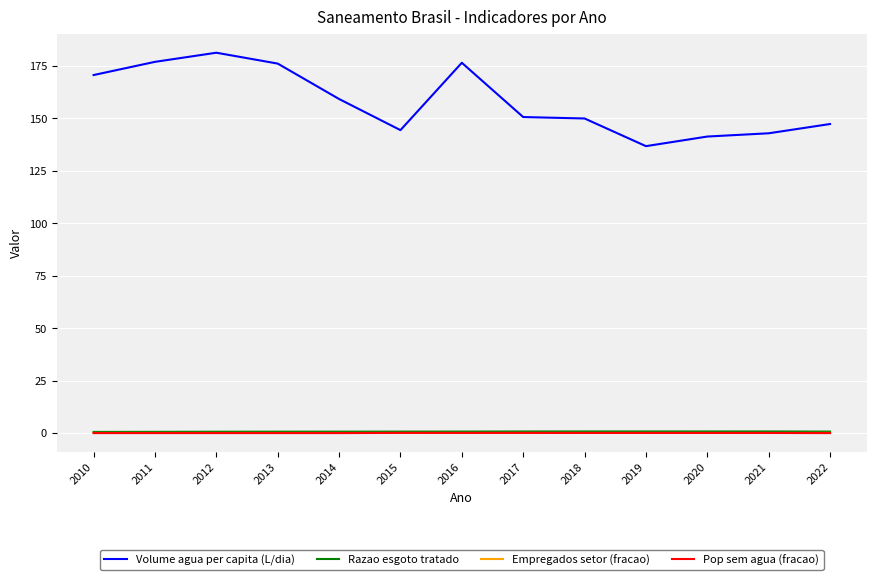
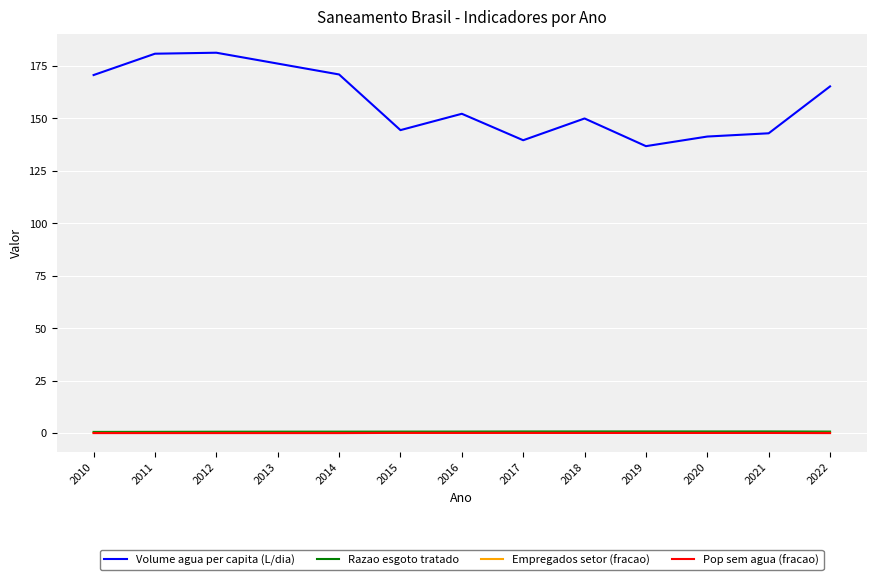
  {
    "Volume agua per capita (L/dia)": {
      "2010": 171,
-     "2011": 177,
+     "2011": 181,
      "2012": 181,
      "2013": 176,
-     "2014": 159,
+     "2014": 171,
      "2015": 144,
-     "2016": 177,
-     "2017": 151,
+     "2016": 152,
+     "2017": 140,
      "2018": 150,
      "2019": 137,
      "2020": 141,
      "2021": 143,
-     "2022": 147
+     "2022": 165
    }
  }
